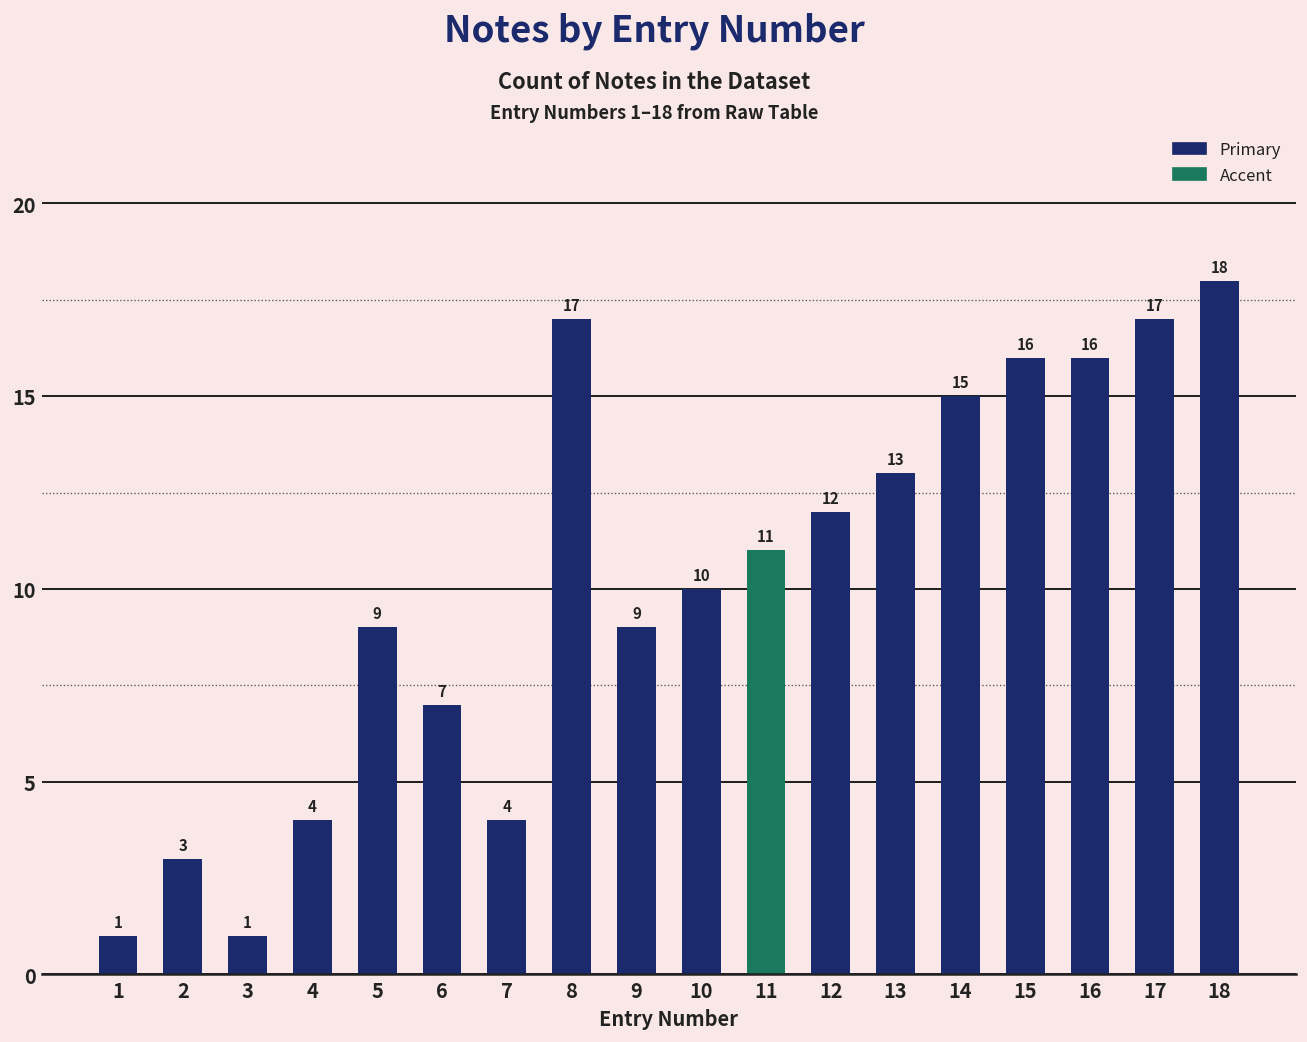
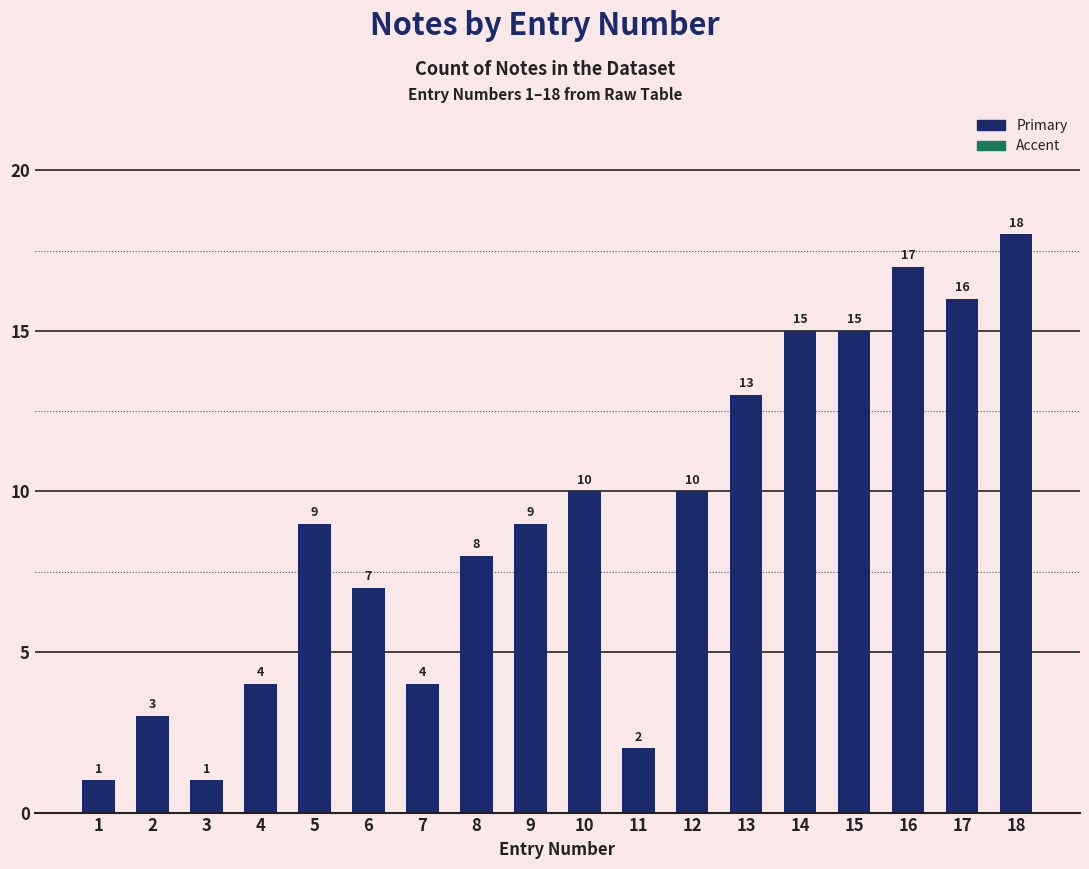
  {
    "1": 1,
    "2": 3,
    "3": 1,
    "4": 4,
    "5": 9,
    "6": 7,
    "7": 4,
-   "8": 17,
+   "8": 8,
    "9": 9,
    "10": 10,
-   "11": 11,
-   "12": 12,
+   "11": 2,
+   "12": 10,
    "13": 13,
    "14": 15,
-   "15": 16,
-   "16": 16,
-   "17": 17,
+   "15": 15,
+   "16": 17,
+   "17": 16,
    "18": 18
  }
